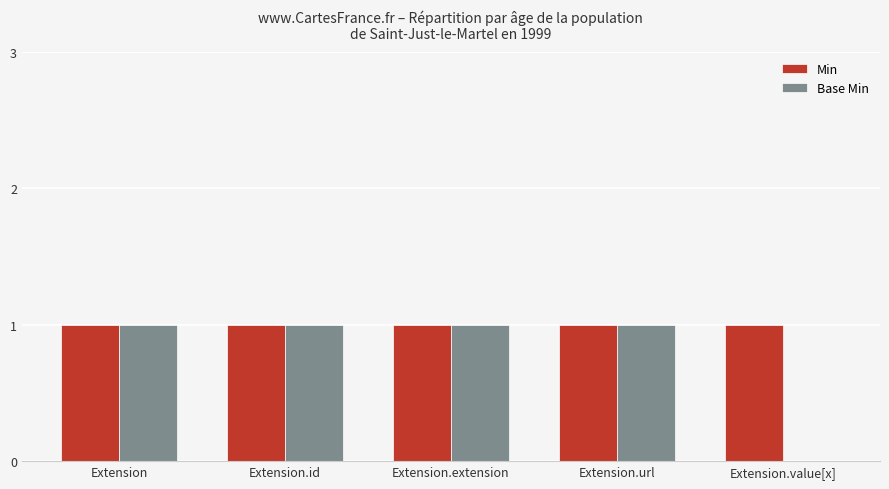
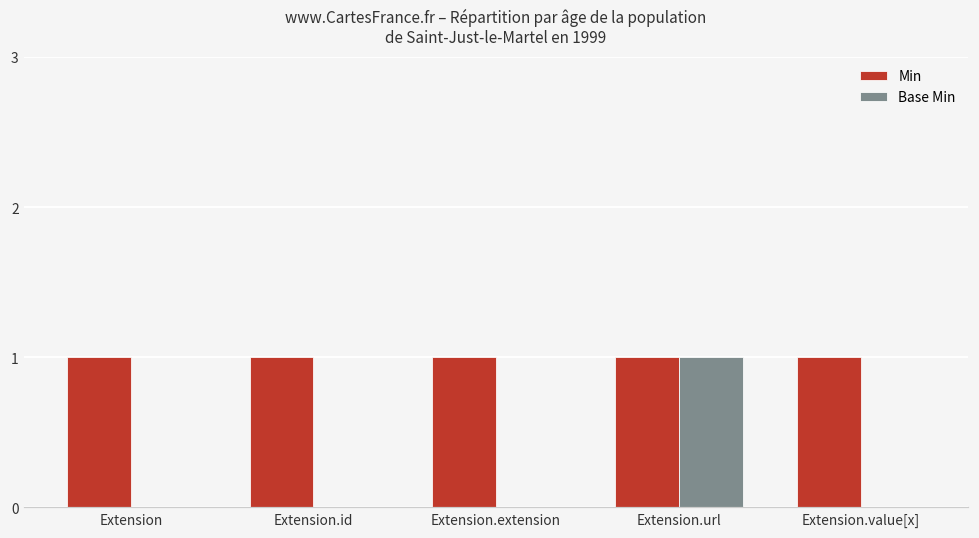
  {
    "Min": {
      "Extension": 1,
      "Extension.id": 1,
      "Extension.extension": 1,
      "Extension.url": 1,
      "Extension.value[x]": 1
    },
    "Base Min": {
-     "Extension": 1,
-     "Extension.id": 1,
-     "Extension.extension": 1,
+     "Extension": 0,
+     "Extension.id": 0,
+     "Extension.extension": 0,
      "Extension.url": 1,
      "Extension.value[x]": 0
    }
  }
